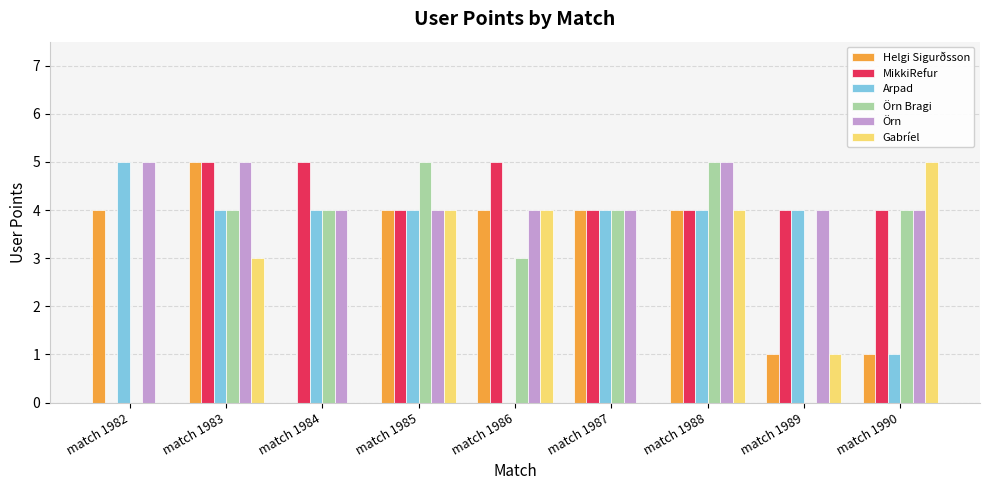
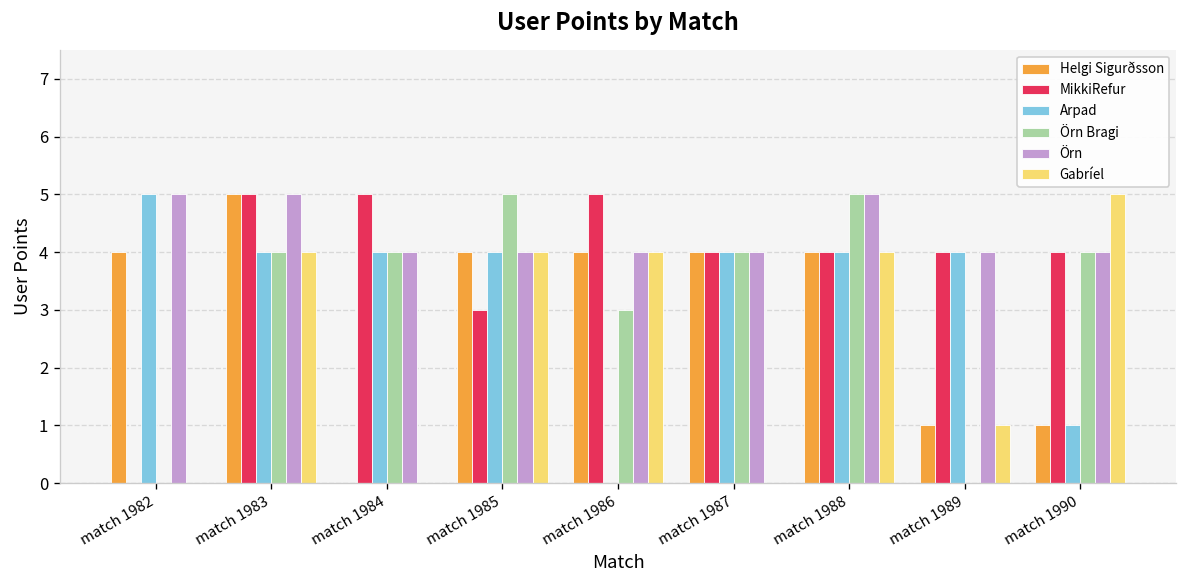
  {
    "Helgi Sigurðsson": {
      "match 1982": 4,
      "match 1983": 5,
      "match 1984": 0,
      "match 1985": 4,
      "match 1986": 4,
      "match 1987": 4,
      "match 1988": 4,
      "match 1989": 1,
      "match 1990": 1
    },
    "MikkiRefur": {
      "match 1982": 0,
      "match 1983": 5,
      "match 1984": 5,
-     "match 1985": 4,
+     "match 1985": 3,
      "match 1986": 5,
      "match 1987": 4,
      "match 1988": 4,
      "match 1989": 4,
      "match 1990": 4
    },
    "Arpad": {
      "match 1982": 5,
      "match 1983": 4,
      "match 1984": 4,
      "match 1985": 4,
      "match 1986": 0,
      "match 1987": 4,
      "match 1988": 4,
      "match 1989": 4,
      "match 1990": 1
    },
    "Örn Bragi": {
      "match 1982": 0,
      "match 1983": 4,
      "match 1984": 4,
      "match 1985": 5,
      "match 1986": 3,
      "match 1987": 4,
      "match 1988": 5,
      "match 1989": 0,
      "match 1990": 4
    },
    "Örn": {
      "match 1982": 5,
      "match 1983": 5,
      "match 1984": 4,
      "match 1985": 4,
      "match 1986": 4,
      "match 1987": 4,
      "match 1988": 5,
      "match 1989": 4,
      "match 1990": 4
    },
    "Gabríel": {
      "match 1982": 0,
-     "match 1983": 3,
+     "match 1983": 4,
      "match 1984": 0,
      "match 1985": 4,
      "match 1986": 4,
      "match 1987": 0,
      "match 1988": 4,
      "match 1989": 1,
      "match 1990": 5
    }
  }
